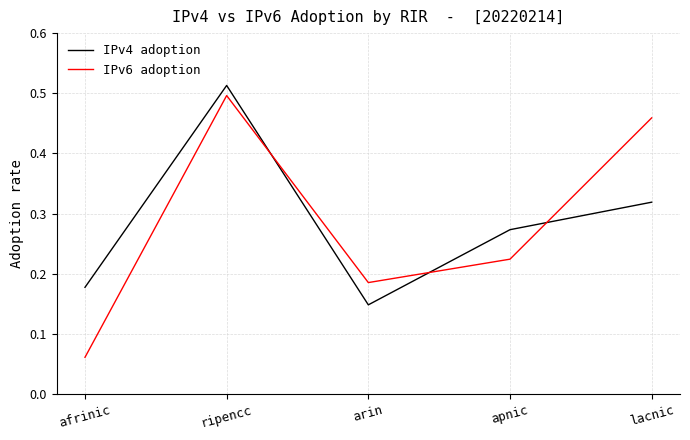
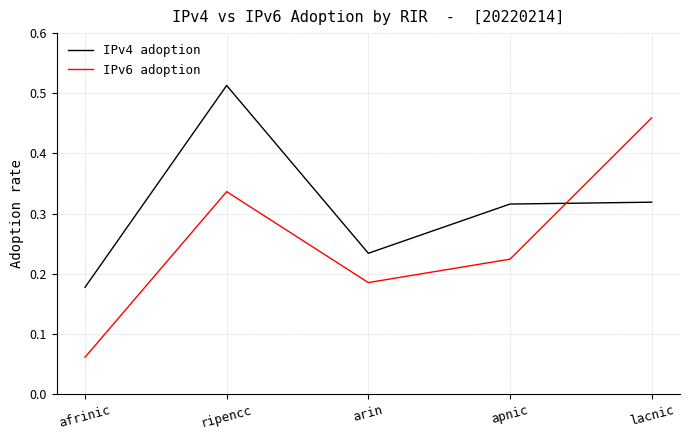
  {
    "IPv4 adoption": {
      "afrinic": 0.18,
      "ripencc": 0.51,
-     "arin": 0.15,
-     "apnic": 0.27,
+     "arin": 0.23,
+     "apnic": 0.32,
      "lacnic": 0.32
    },
    "IPv6 adoption": {
      "afrinic": 0.06,
-     "ripencc": 0.50,
+     "ripencc": 0.34,
      "arin": 0.19,
      "apnic": 0.22,
      "lacnic": 0.46
    }
  }
